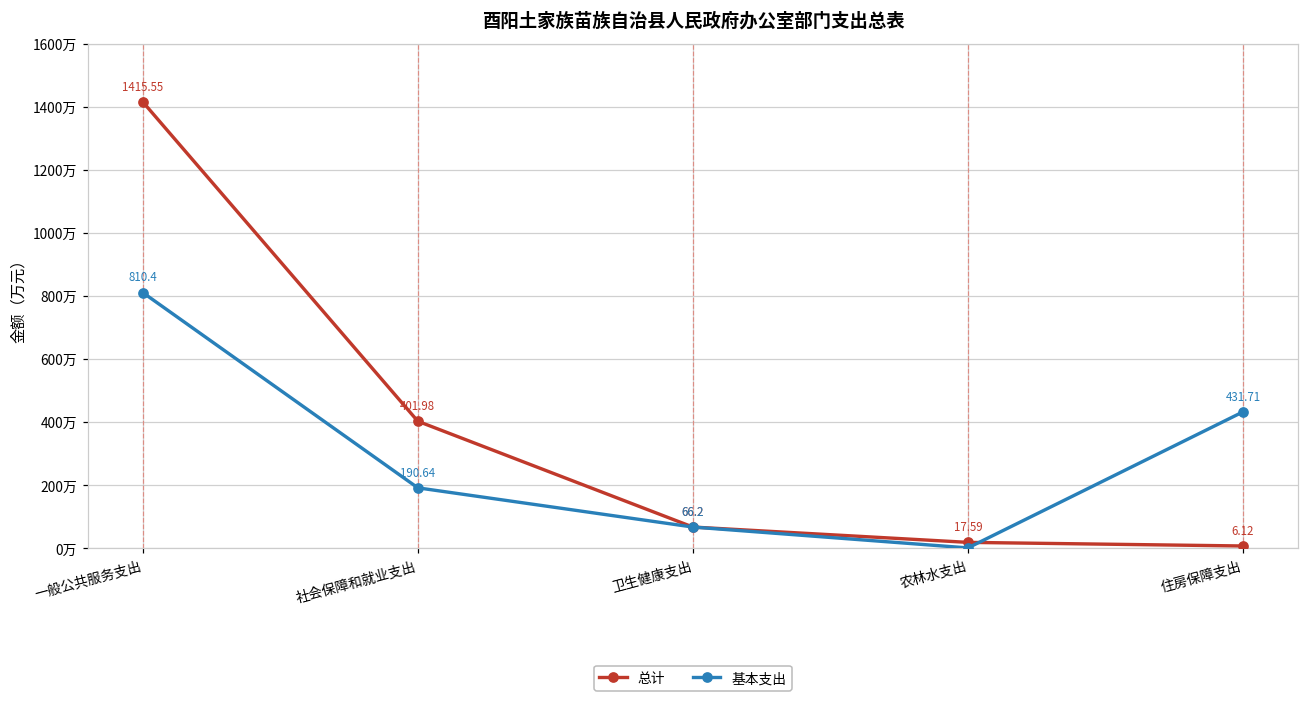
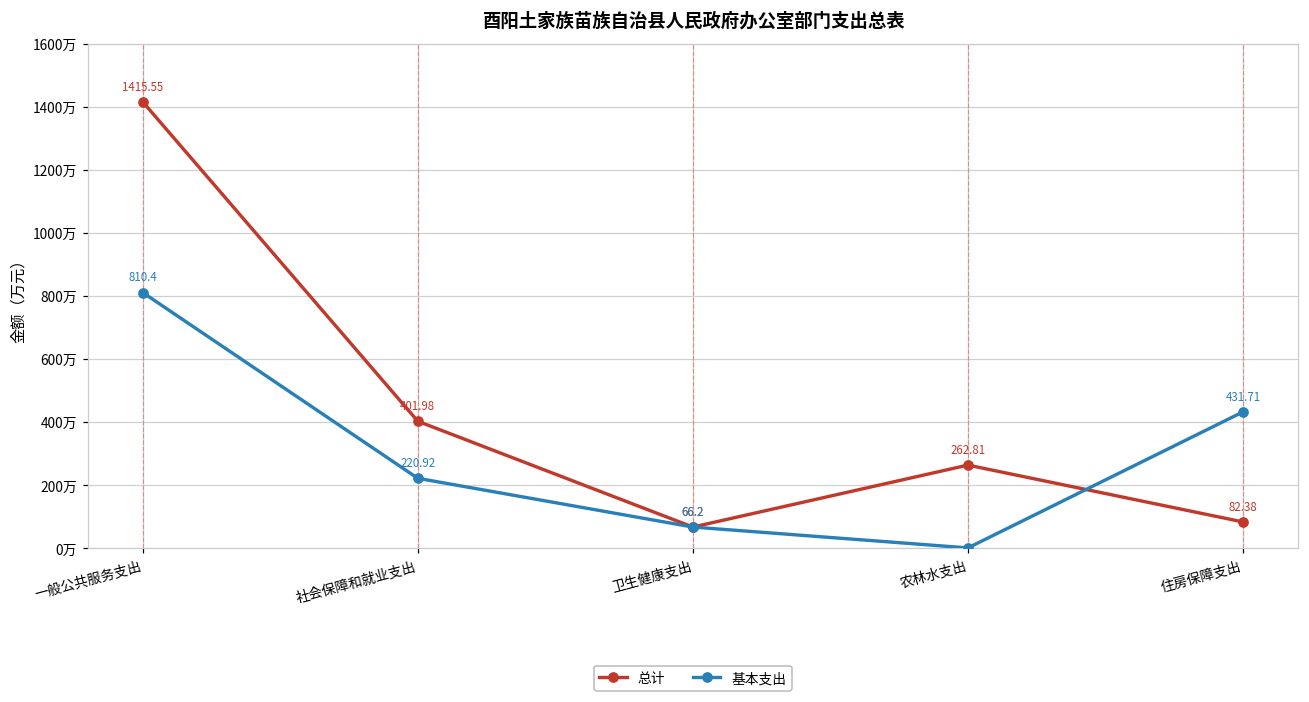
  {
    "总计": {
      "一般公共服务支出": 1415.55,
      "社会保障和就业支出": 401.98,
-     "农林水支出": 17.59,
-     "住房保障支出": 6.12
+     "农林水支出": 262.81,
+     "住房保障支出": 82.38
    },
    "基本支出": {
      "一般公共服务支出": 810.4,
-     "社会保障和就业支出": 190.64,
+     "社会保障和就业支出": 220.92,
      "住房保障支出": 431.71
    }
  }
